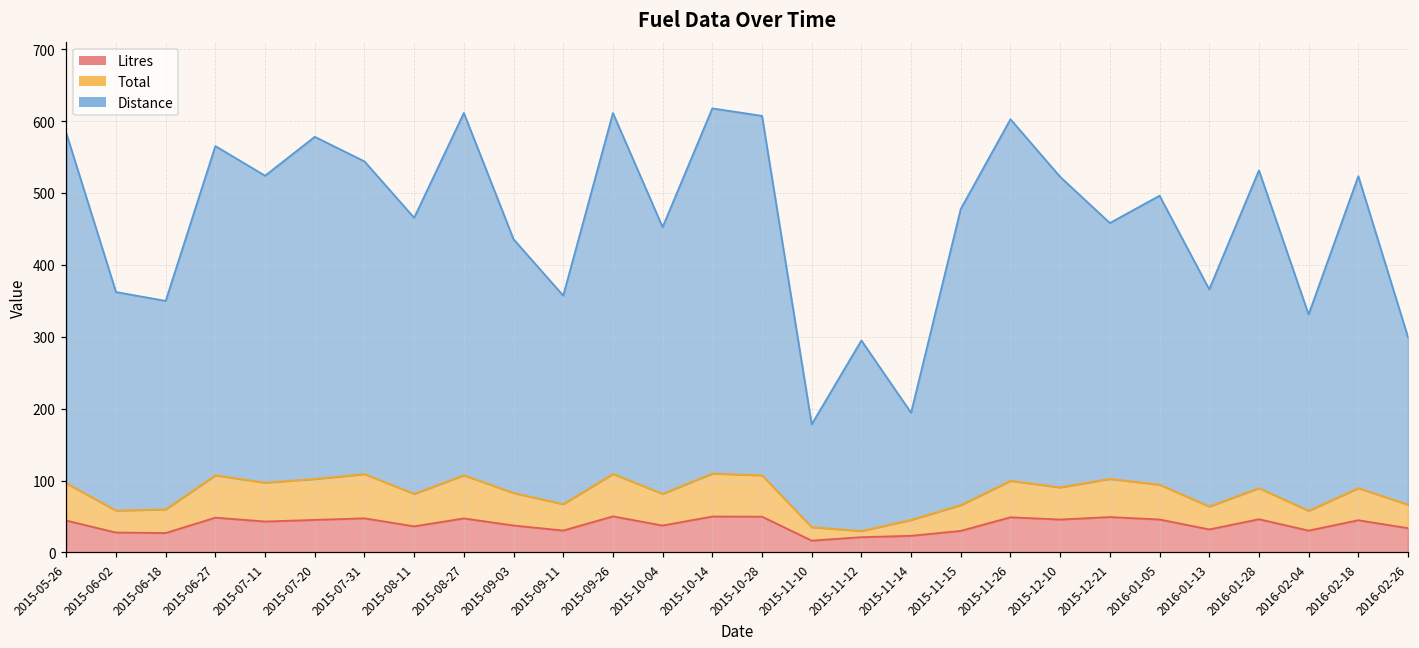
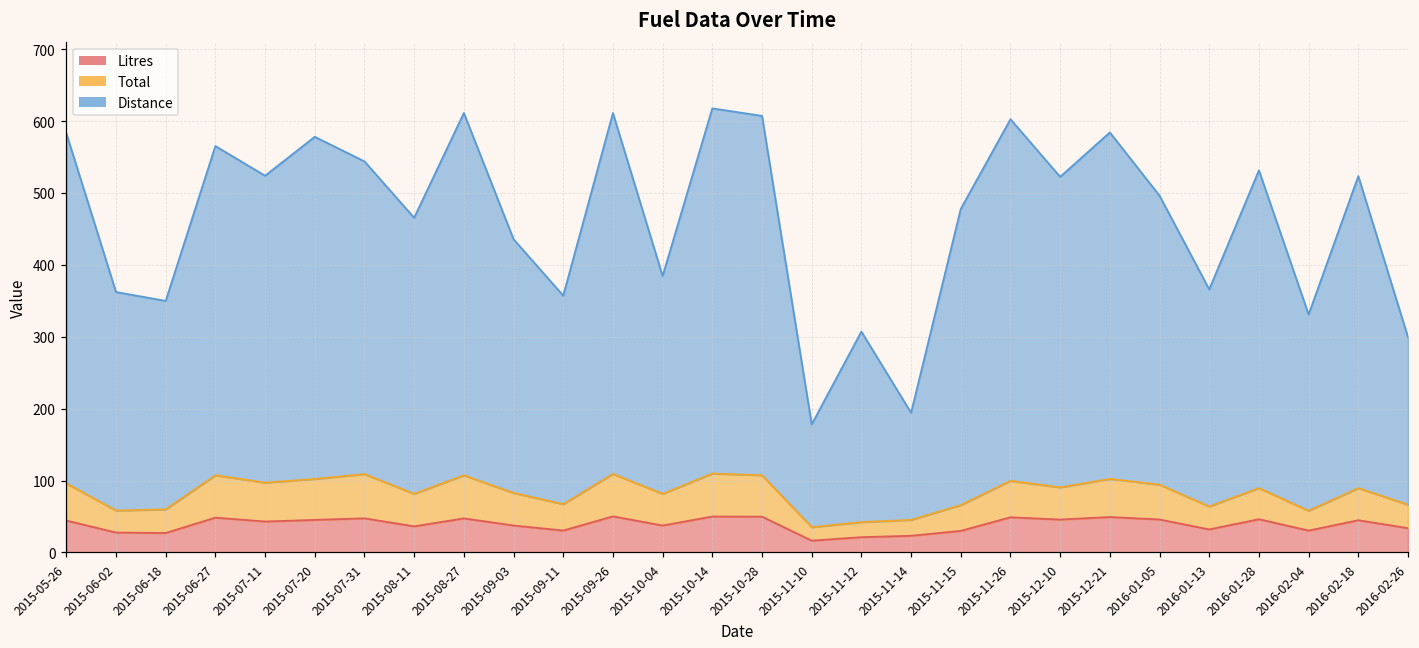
  {
    "Litres": {
      "2015-05-26": 40,
      "2015-06-02": 30,
      "2015-06-18": 30,
      "2015-06-27": 50,
      "2015-07-11": 40,
      "2015-07-20": 50,
      "2015-07-31": 50,
      "2015-08-11": 40,
      "2015-08-27": 50,
      "2015-09-03": 40,
      "2015-09-11": 30,
      "2015-09-26": 50,
      "2015-10-04": 40,
      "2015-10-14": 50,
      "2015-10-28": 50,
      "2015-11-10": 20,
      "2015-11-12": 20,
      "2015-11-14": 20,
      "2015-11-15": 30,
      "2015-11-26": 50,
      "2015-12-10": 50,
      "2015-12-21": 50,
      "2016-01-05": 50,
      "2016-01-13": 30,
      "2016-01-28": 50,
      "2016-02-04": 30,
      "2016-02-18": 40,
      "2016-02-26": 30
    },
    "Total": {
      "2015-05-26": 50,
      "2015-06-02": 30,
      "2015-06-18": 30,
      "2015-06-27": 60,
      "2015-07-11": 50,
      "2015-07-20": 60,
      "2015-07-31": 60,
      "2015-08-11": 50,
      "2015-08-27": 60,
      "2015-09-03": 50,
      "2015-09-11": 40,
      "2015-09-26": 60,
      "2015-10-04": 40,
      "2015-10-14": 60,
      "2015-10-28": 60,
      "2015-11-10": 20,
-     "2015-11-12": 10,
+     "2015-11-12": 20,
      "2015-11-14": 20,
      "2015-11-15": 40,
      "2015-11-26": 50,
      "2015-12-10": 40,
      "2015-12-21": 50,
      "2016-01-05": 50,
      "2016-01-13": 30,
      "2016-01-28": 40,
      "2016-02-04": 30,
      "2016-02-18": 40,
      "2016-02-26": 30
    },
    "Distance": {
      "2015-05-26": 490,
      "2015-06-02": 300,
      "2015-06-18": 290,
      "2015-06-27": 460,
      "2015-07-11": 430,
      "2015-07-20": 480,
      "2015-07-31": 430,
      "2015-08-11": 380,
      "2015-08-27": 500,
      "2015-09-03": 350,
      "2015-09-11": 290,
      "2015-09-26": 500,
-     "2015-10-04": 370,
+     "2015-10-04": 300,
      "2015-10-14": 510,
      "2015-10-28": 500,
      "2015-11-10": 140,
      "2015-11-12": 270,
      "2015-11-14": 150,
      "2015-11-15": 410,
      "2015-11-26": 500,
      "2015-12-10": 430,
-     "2015-12-21": 360,
+     "2015-12-21": 480,
      "2016-01-05": 400,
      "2016-01-13": 300,
      "2016-01-28": 440,
      "2016-02-04": 270,
      "2016-02-18": 430,
      "2016-02-26": 230
    }
  }
